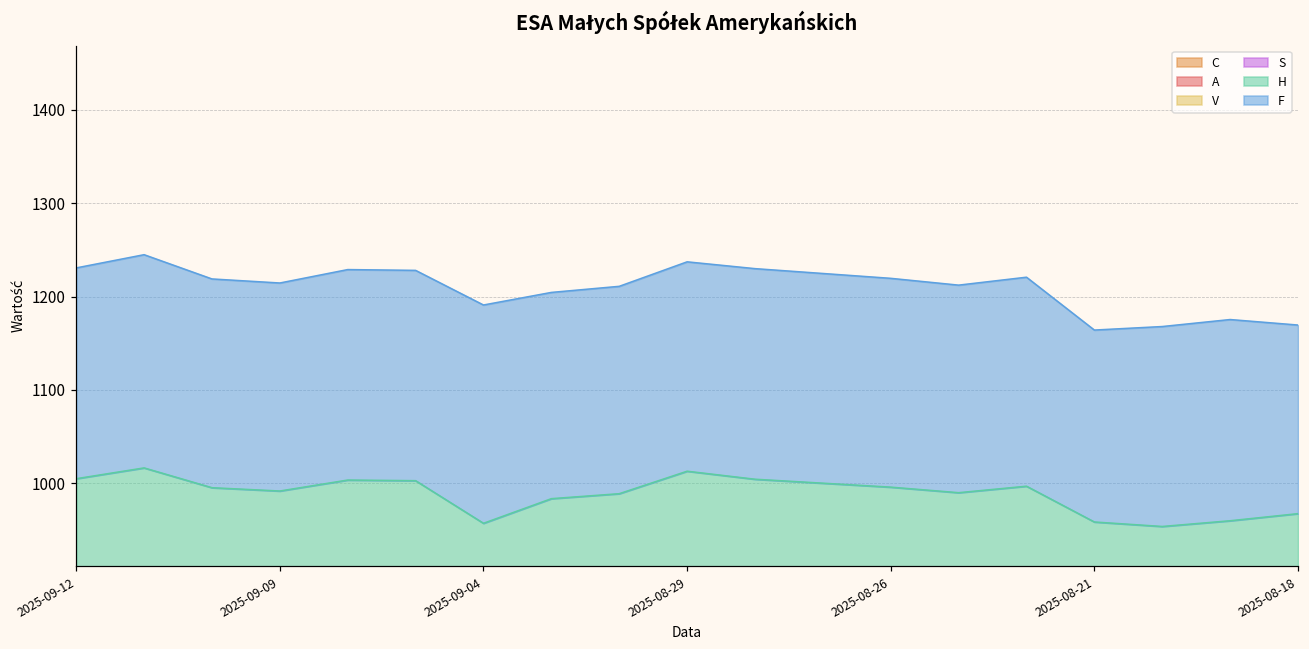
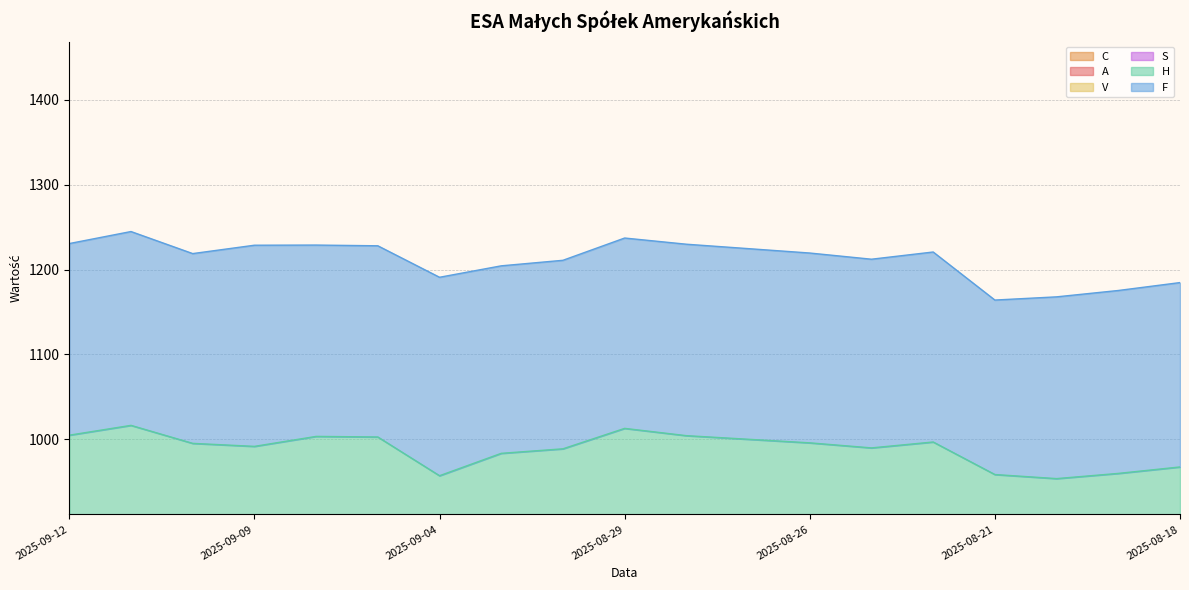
  {
    "H": {
      "2025-09-12": 220,
      "2025-09-09": 220,
      "2025-09-04": 190,
      "2025-08-29": 220,
      "2025-08-26": 220,
      "2025-08-21": 210,
      "2025-08-18": 220
    },
    "F": {
      "2025-09-12": 230,
-     "2025-09-09": 220,
+     "2025-09-09": 240,
      "2025-09-04": 230,
      "2025-08-29": 220,
      "2025-08-26": 220,
      "2025-08-21": 210,
-     "2025-08-18": 200
+     "2025-08-18": 220
    }
  }
